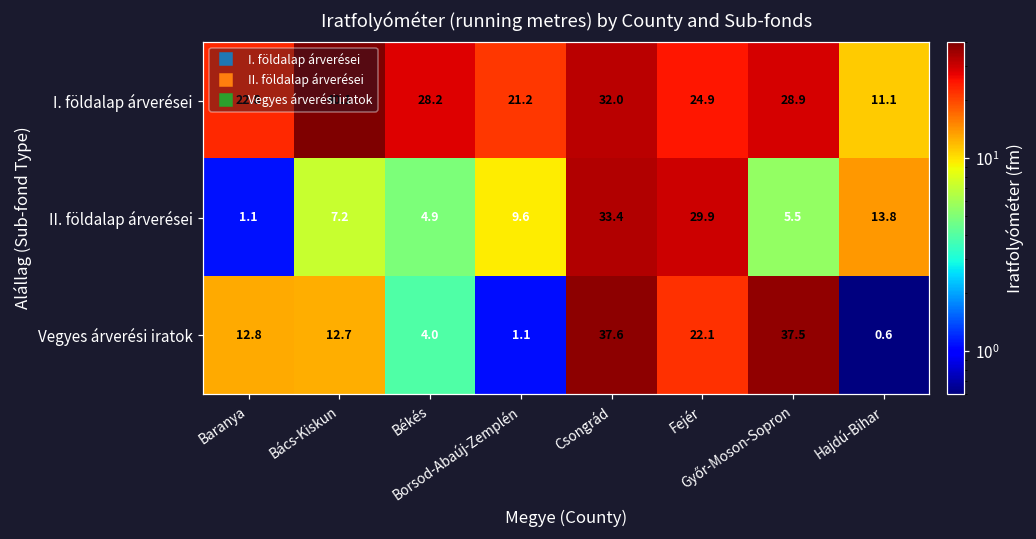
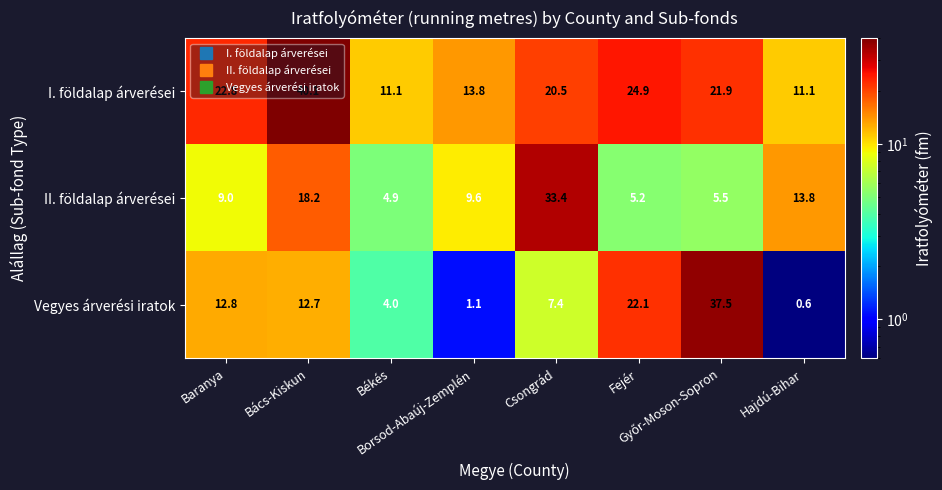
  {
    "I. földalap árverései": {
-     "Békés": 28.2,
-     "Borsod-Abaúj-Zemplén": 21.2,
-     "Csongrád": 32.0,
+     "Békés": 11.1,
+     "Borsod-Abaúj-Zemplén": 13.8,
+     "Csongrád": 20.5,
      "Fejér": 24.9,
-     "Győr-Moson-Sopron": 28.9,
+     "Győr-Moson-Sopron": 21.9,
      "Hajdú-Bihar": 11.1
    },
    "II. földalap árverései": {
-     "Baranya": 1.1,
-     "Bács-Kiskun": 7.2,
+     "Baranya": 9.0,
+     "Bács-Kiskun": 18.2,
      "Békés": 4.9,
      "Borsod-Abaúj-Zemplén": 9.6,
      "Csongrád": 33.4,
-     "Fejér": 29.9,
+     "Fejér": 5.2,
      "Győr-Moson-Sopron": 5.5,
      "Hajdú-Bihar": 13.8
    },
    "Vegyes árverési iratok": {
      "Baranya": 12.8,
      "Bács-Kiskun": 12.7,
      "Békés": 4.0,
      "Borsod-Abaúj-Zemplén": 1.1,
-     "Csongrád": 37.6,
+     "Csongrád": 7.4,
      "Fejér": 22.1,
      "Győr-Moson-Sopron": 37.5,
      "Hajdú-Bihar": 0.6
    }
  }
